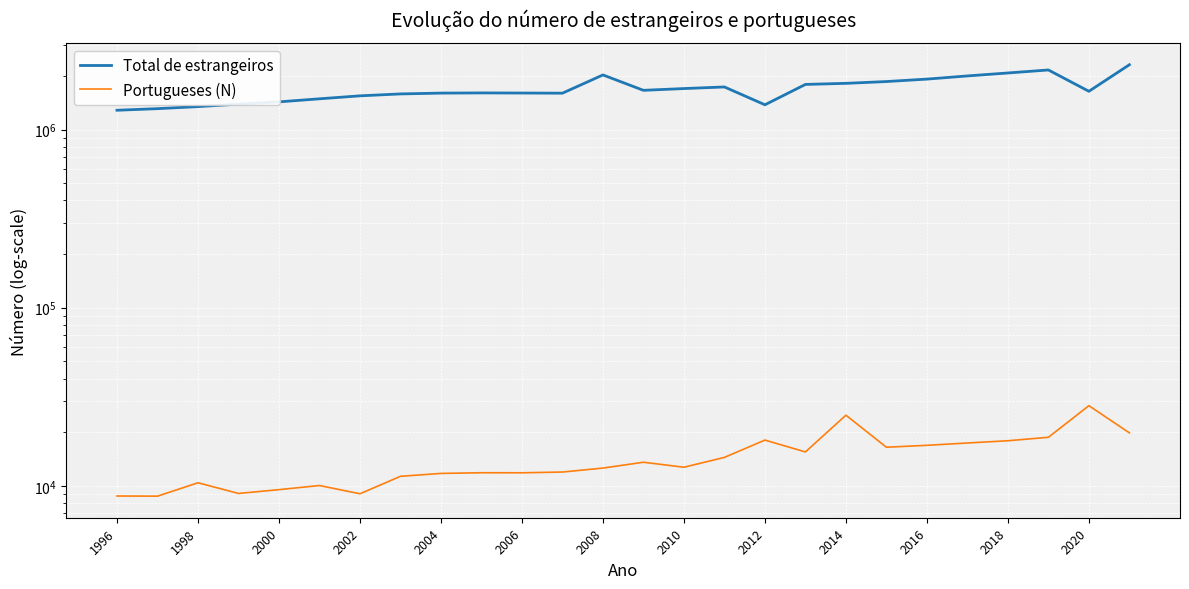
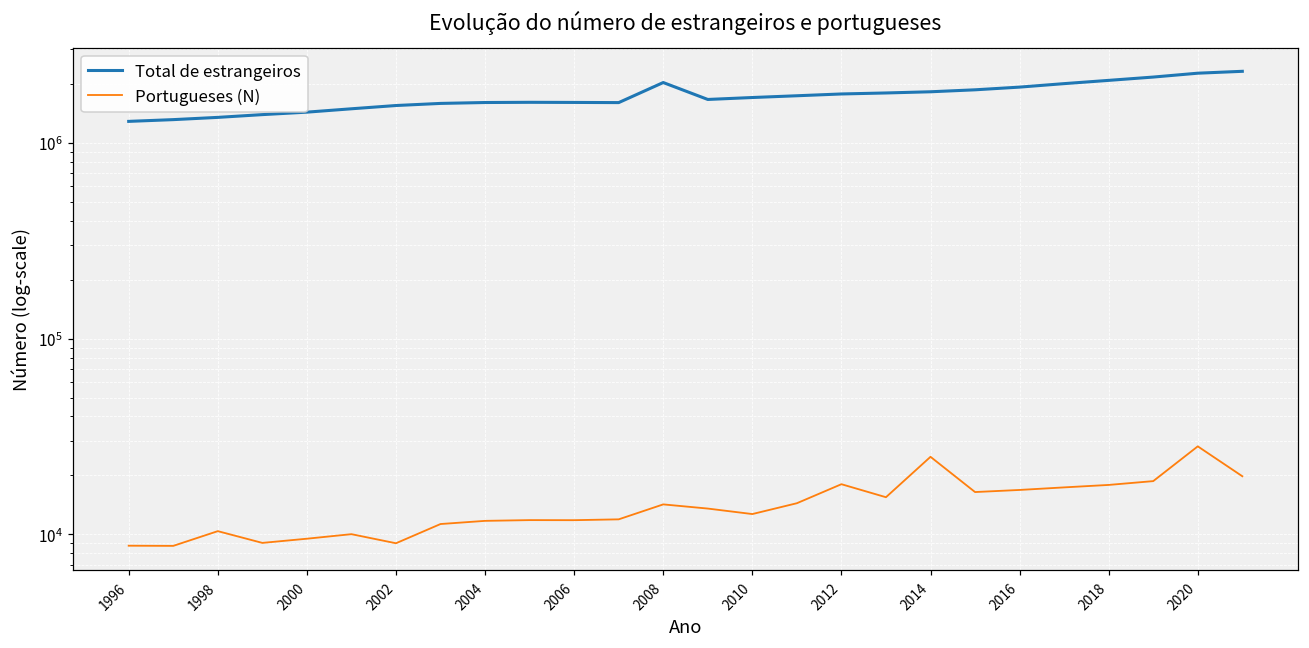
  {
    "Total de estrangeiros": {
      "1996": 1300000,
      "1998": 1300000,
      "2002": 1500000,
      "2004": 1600000,
      "2006": 1600000,
      "2008": 2000000,
      "2010": 1700000,
-     "2012": 1400000,
+     "2012": 1800000,
      "2014": 1800000,
      "2016": 1900000,
      "2018": 2100000,
-     "2020": 1600000
+     "2020": 2300000
    },
    "Portugueses (N)": {
      "1996": 9000,
      "1998": 10000,
      "2000": 10000,
      "2002": 9000,
      "2004": 12000,
      "2006": 12000,
-     "2008": 13000,
+     "2008": 14000,
      "2010": 13000,
      "2012": 18000,
      "2014": 25000,
      "2016": 17000,
      "2018": 18000,
      "2020": 28000
    }
  }
